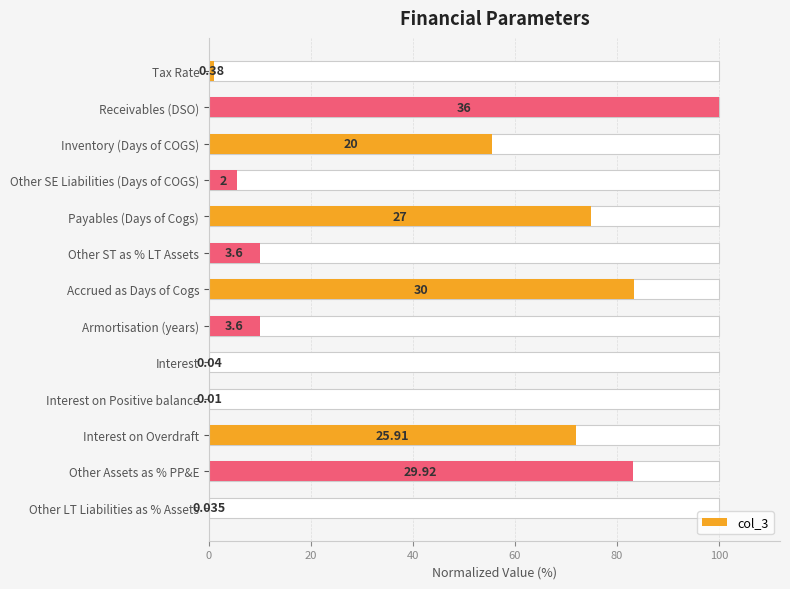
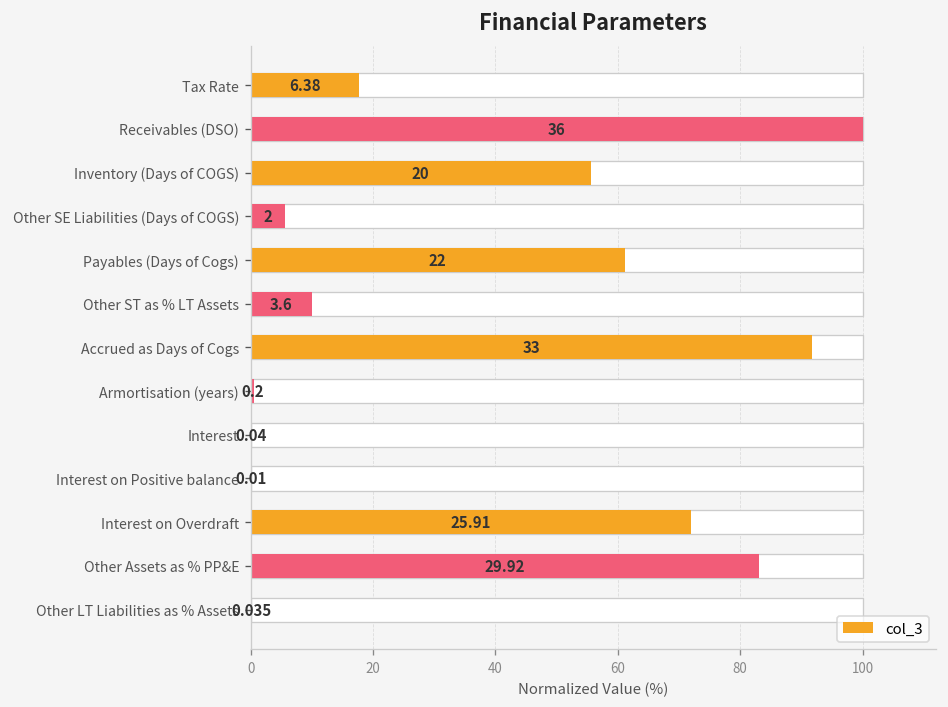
  {
    "col_3": {
-     "Tax Rate": 0.38,
-     "Payables (Days of Cogs)": 27,
-     "Accrued as Days of Cogs": 30,
-     "Armortisation (years)": 3.6
+     "Tax Rate": 6.38,
+     "Payables (Days of Cogs)": 22,
+     "Accrued as Days of Cogs": 33,
+     "Armortisation (years)": 0.2
    }
  }
